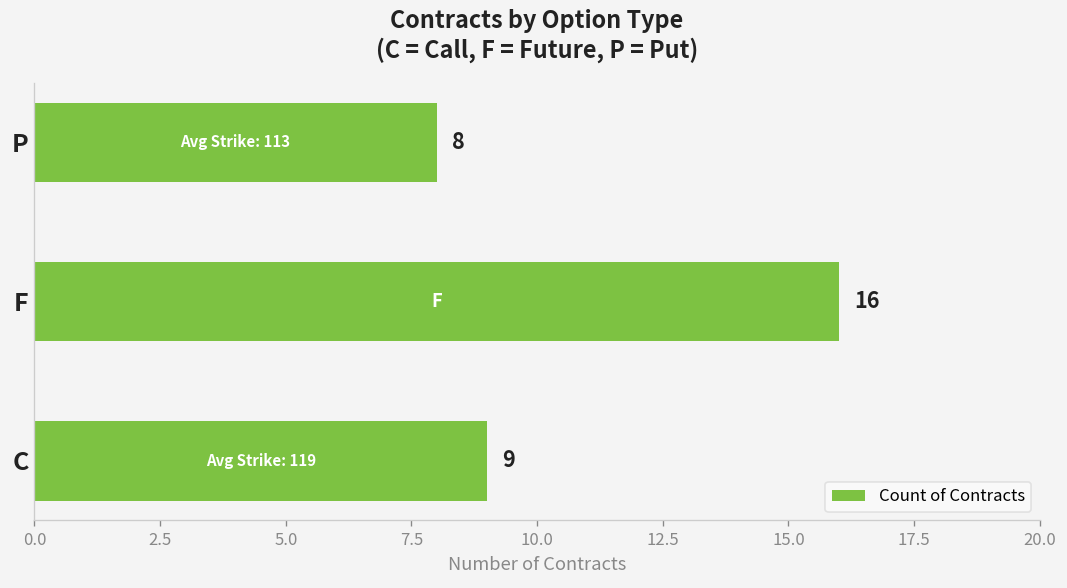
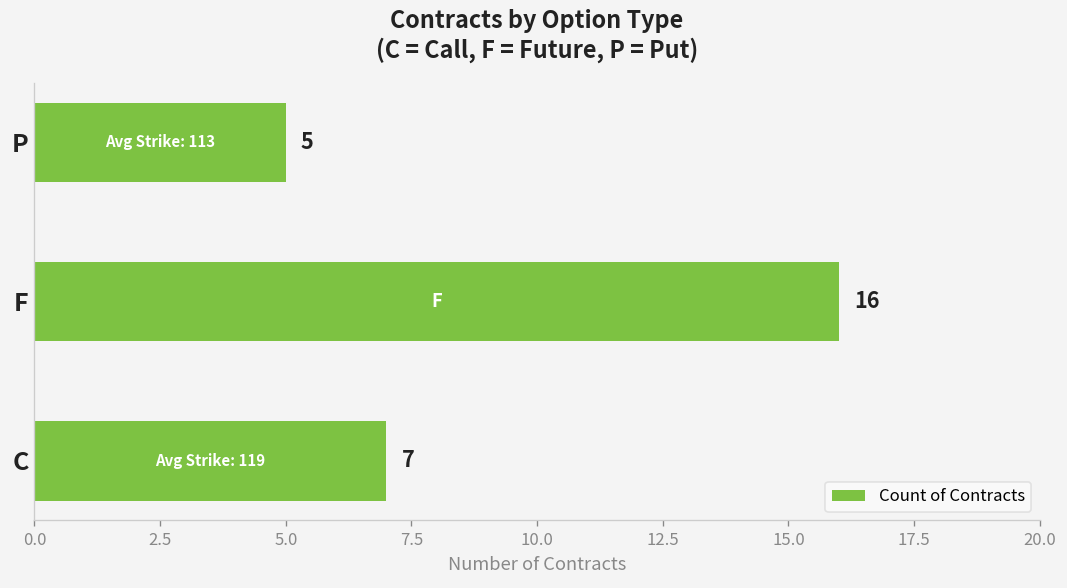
  {
-   "P": 8,
+   "P": 5,
    "F": 16,
-   "C": 9
+   "C": 7
  }
